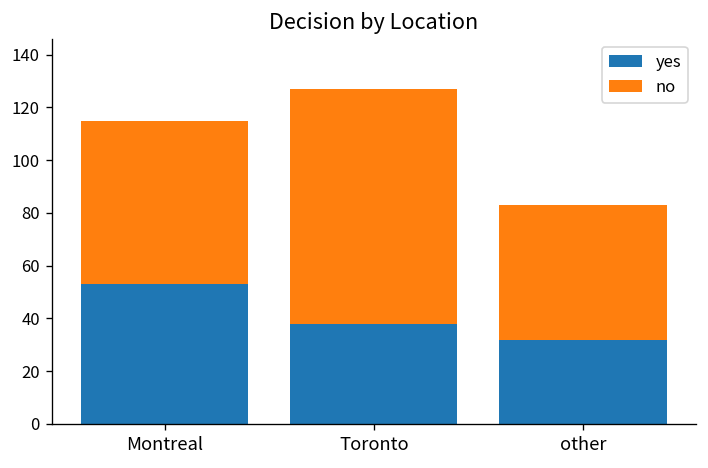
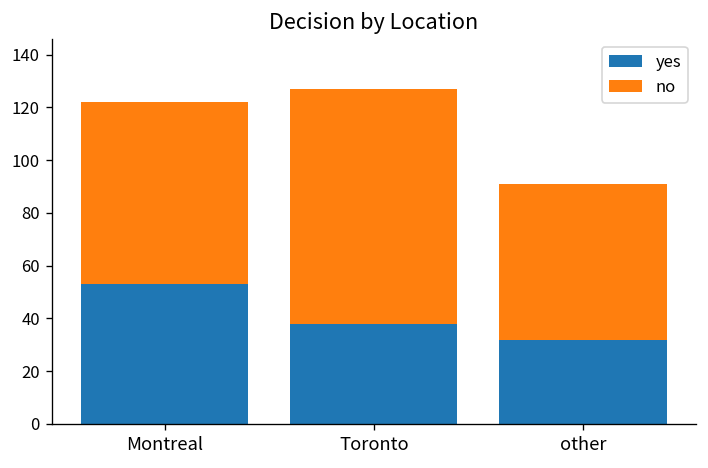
  {
    "yes": {
      "Montreal": 53,
      "Toronto": 38,
      "other": 32
    },
    "no": {
-     "Montreal": 62,
+     "Montreal": 69,
      "Toronto": 89,
-     "other": 51
+     "other": 59
    }
  }
